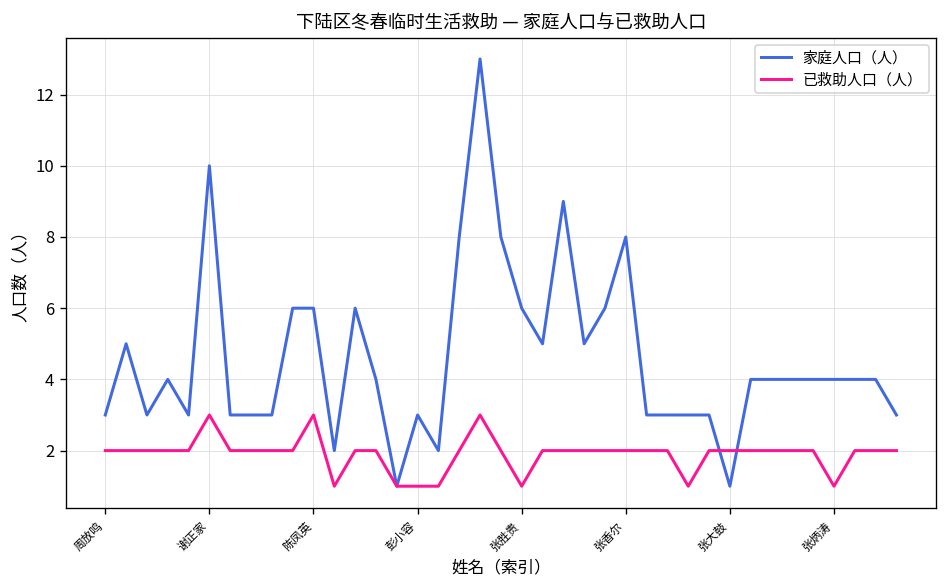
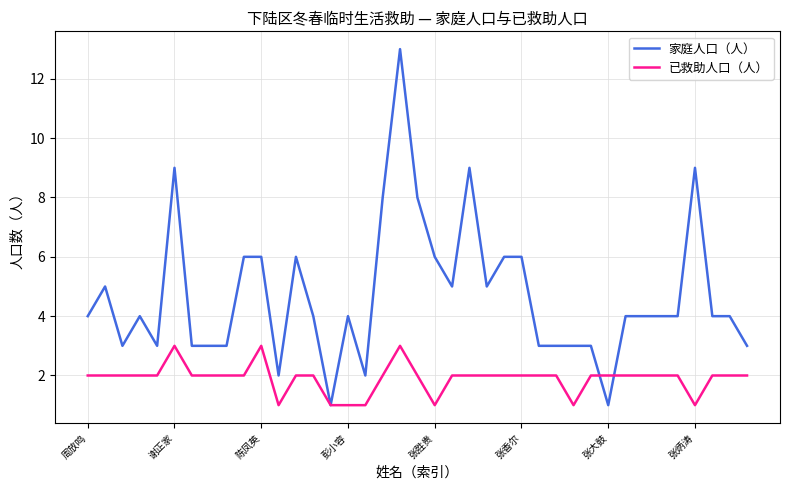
  {
    "家庭人口（人）": {
-     "周放鸣": 3,
-     "谢正家": 10,
+     "周放鸣": 4,
+     "谢正家": 9,
      "陈凤英": 6,
-     "彭小容": 3,
+     "彭小容": 4,
      "张胜贵": 6,
-     "张香尔": 8,
+     "张香尔": 6,
      "张大鼓": 1,
-     "张炳涛": 4
+     "张炳涛": 9
    },
    "已救助人口（人）": {
      "周放鸣": 2,
      "谢正家": 3,
      "陈凤英": 3,
      "彭小容": 1,
      "张胜贵": 1,
      "张香尔": 2,
      "张大鼓": 2,
      "张炳涛": 1
    }
  }
